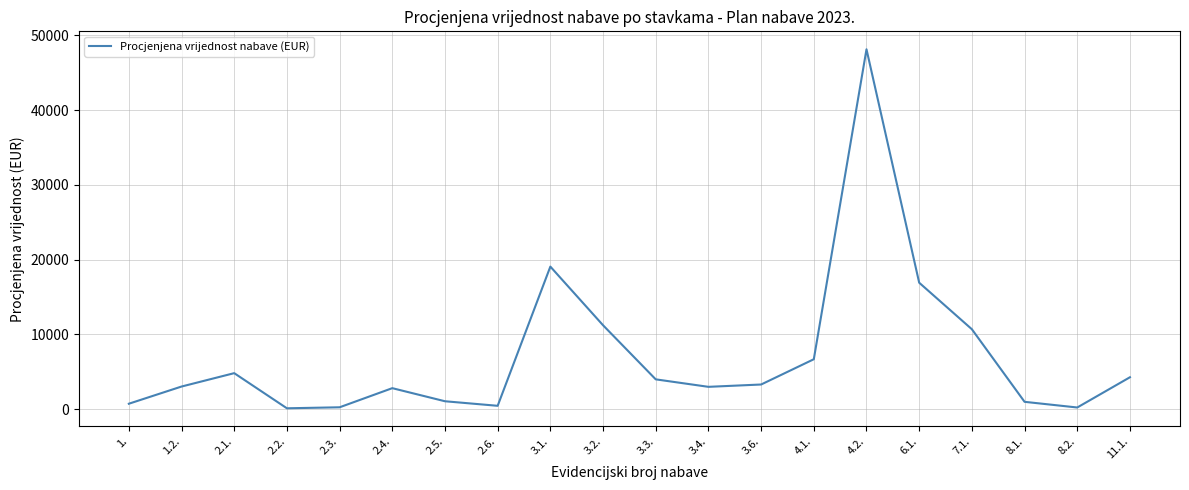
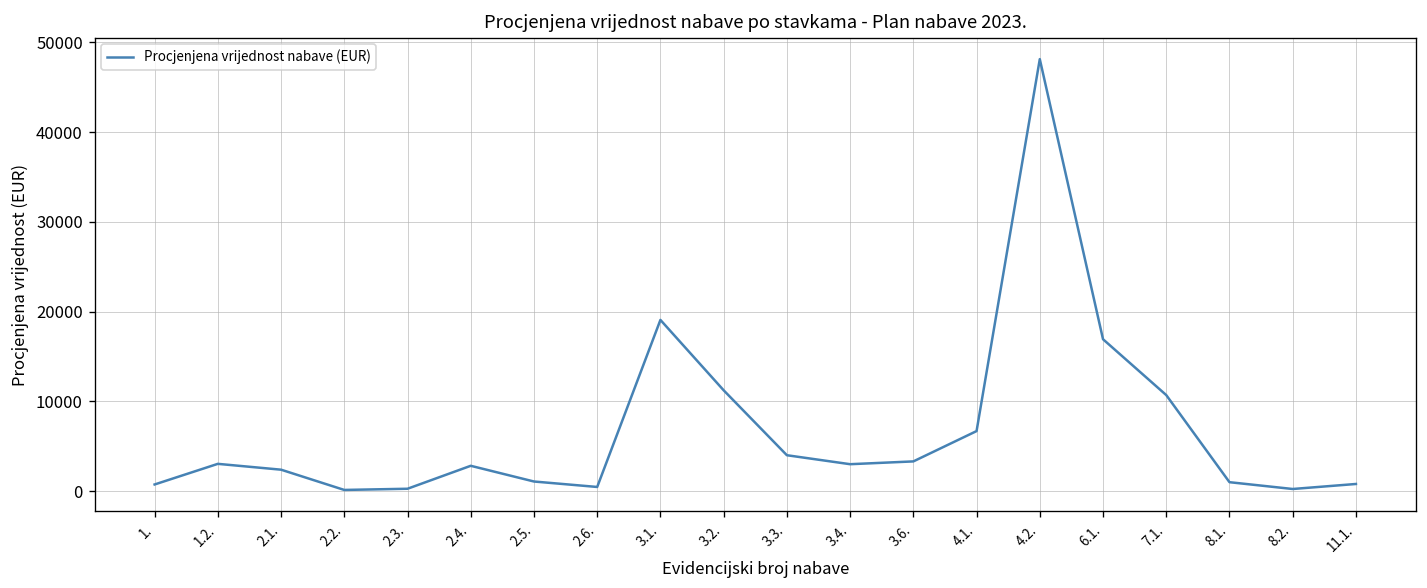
  {
    "1.": 1000,
    "1.2.": 3000,
-   "2.1.": 5000,
+   "2.1.": 2000,
    "2.2.": 0,
    "2.3.": 0,
    "2.4.": 3000,
    "2.5.": 1000,
    "2.6.": 0,
    "3.1.": 19000,
    "3.2.": 11000,
    "3.3.": 4000,
    "3.4.": 3000,
    "3.6.": 3000,
    "4.1.": 7000,
    "4.2.": 48000,
    "6.1.": 17000,
    "7.1.": 11000,
    "8.1.": 1000,
    "8.2.": 0,
-   "11.1.": 4000
+   "11.1.": 1000
  }
